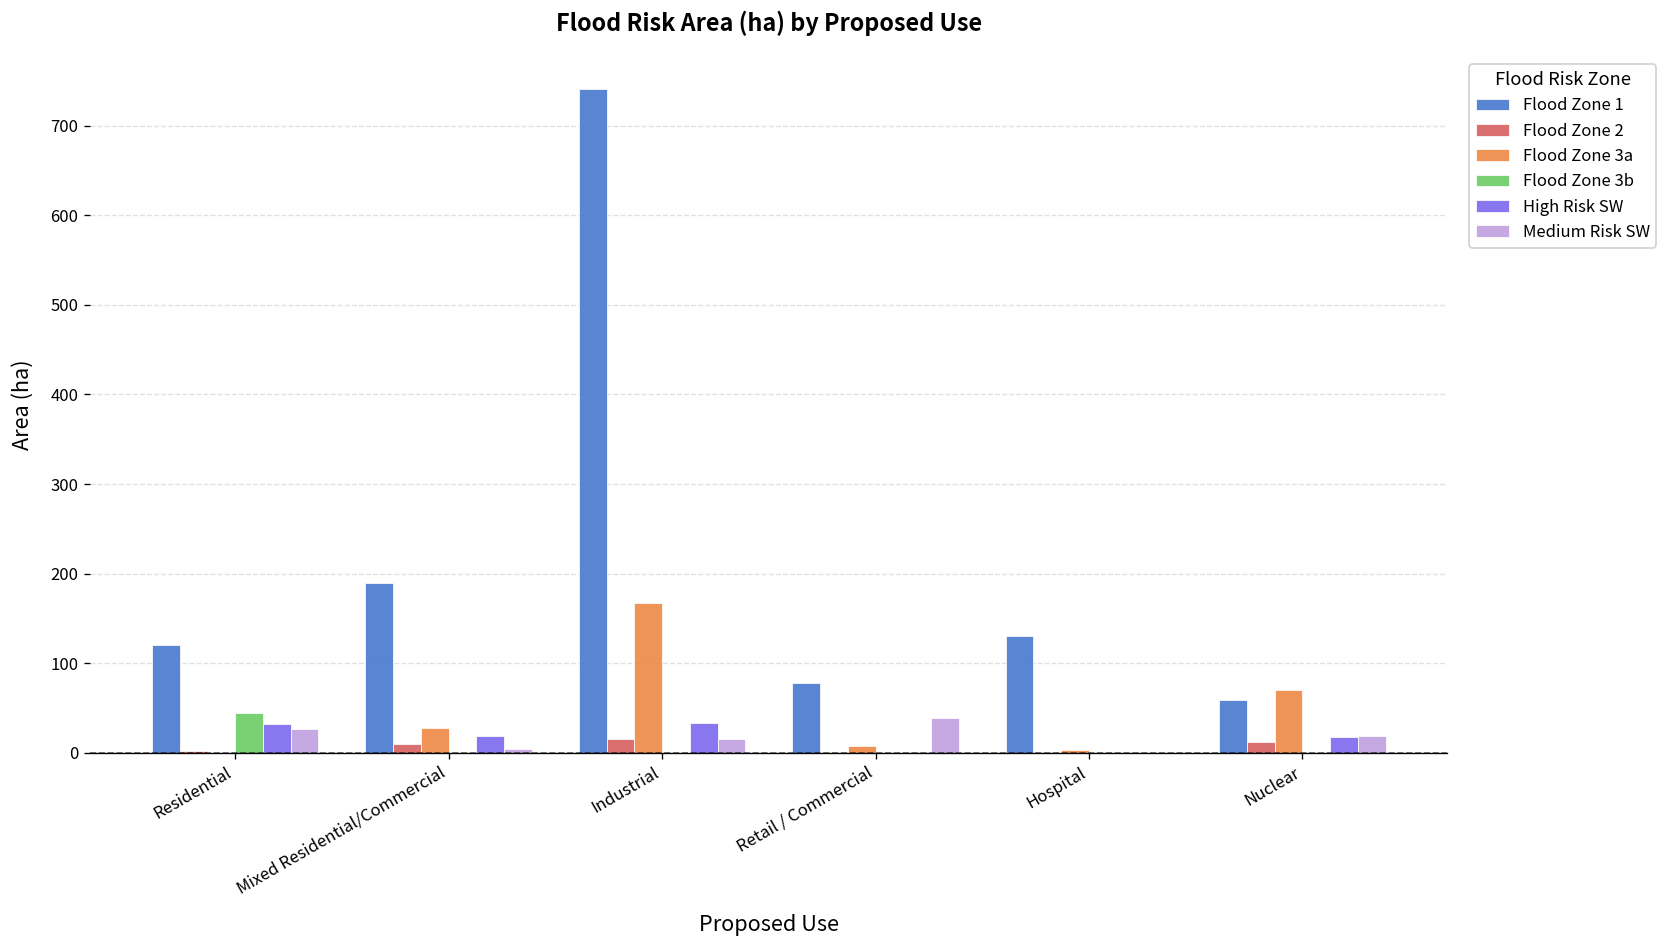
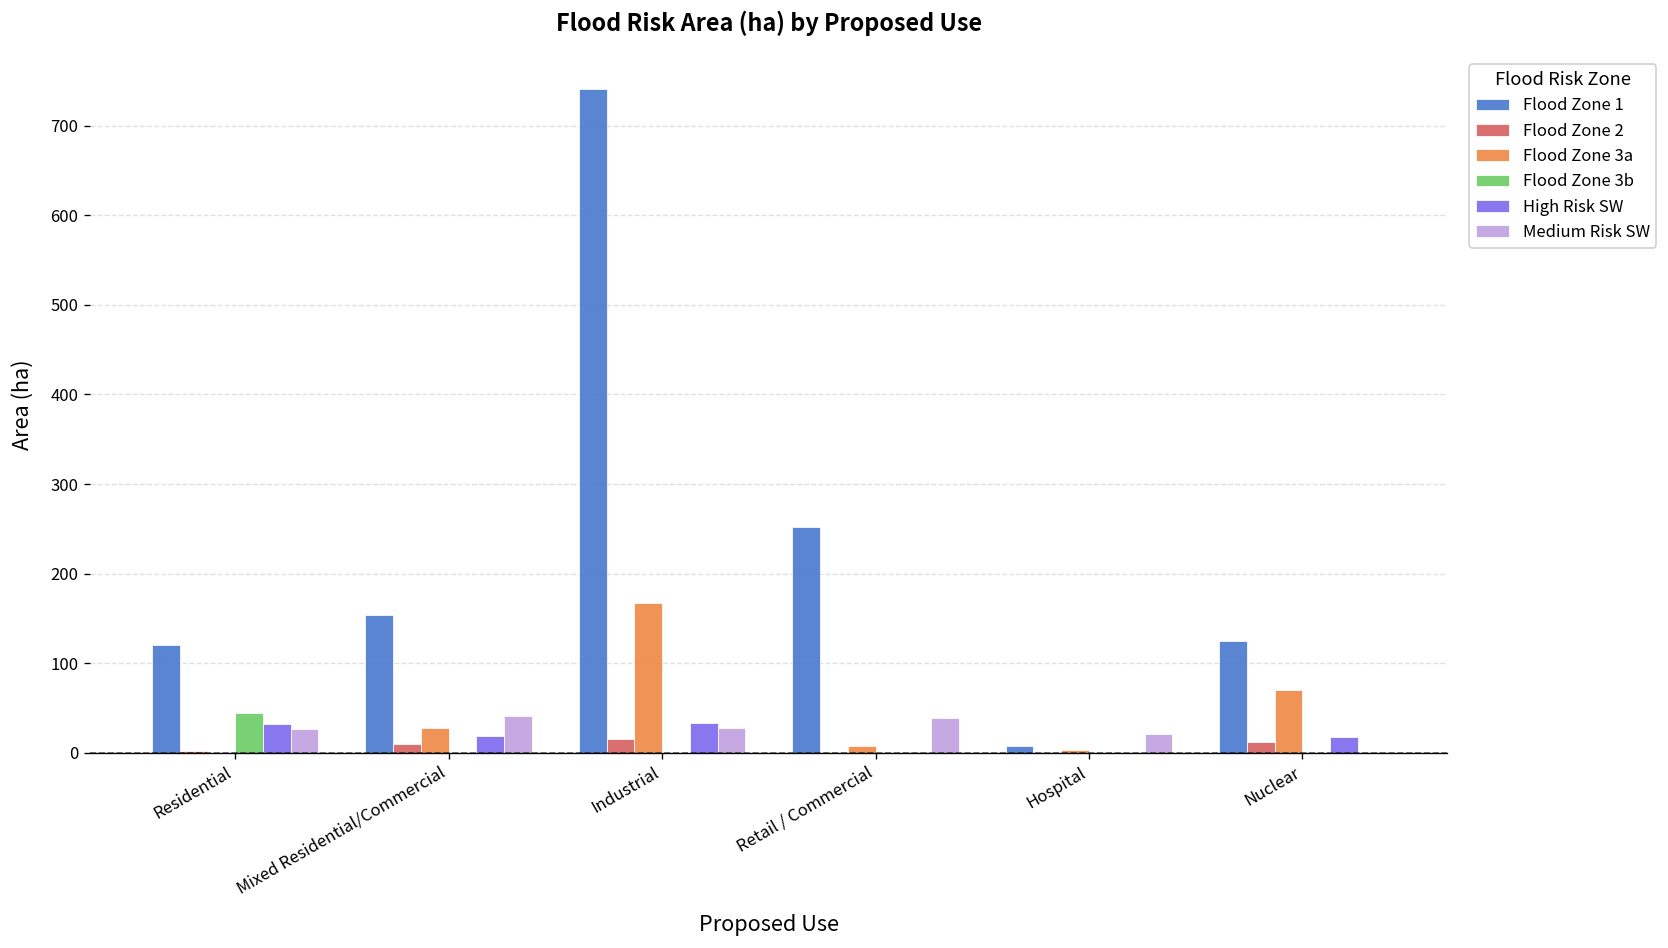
  {
    "Flood Zone 1": {
      "Residential": 120,
-     "Mixed Residential/Commercial": 190,
+     "Mixed Residential/Commercial": 150,
      "Industrial": 740,
-     "Retail / Commercial": 80,
-     "Hospital": 130,
-     "Nuclear": 60
+     "Retail / Commercial": 250,
+     "Hospital": 10,
+     "Nuclear": 120
    },
    "Flood Zone 3b": {
      "Residential": 40,
      "Mixed Residential/Commercial": 0,
      "Industrial": 0,
      "Retail / Commercial": 0,
      "Hospital": 0,
      "Nuclear": 0
    },
    "High Risk SW": {
      "Residential": 30,
      "Mixed Residential/Commercial": 20,
      "Industrial": 30,
      "Hospital": 0,
      "Nuclear": 20
    },
    "Medium Risk SW": {
      "Residential": 30,
-     "Mixed Residential/Commercial": 0,
-     "Industrial": 20,
+     "Mixed Residential/Commercial": 40,
+     "Industrial": 30,
      "Retail / Commercial": 40,
-     "Hospital": 0,
-     "Nuclear": 20
+     "Hospital": 20,
+     "Nuclear": 0
    }
  }
